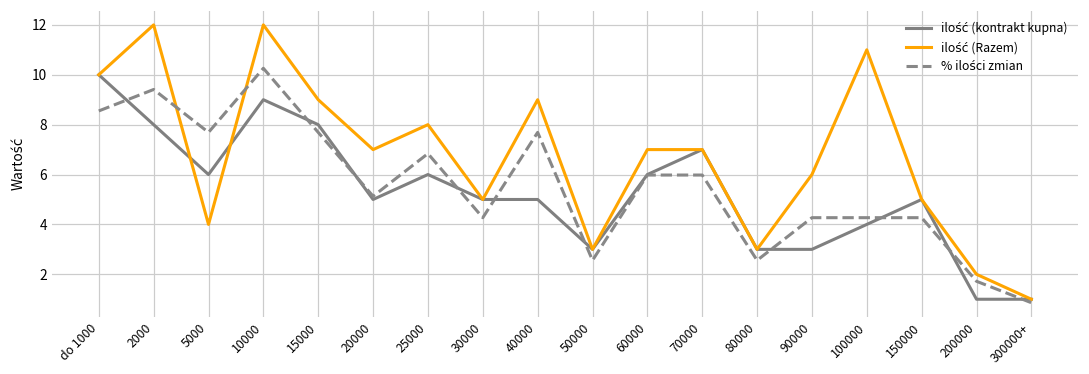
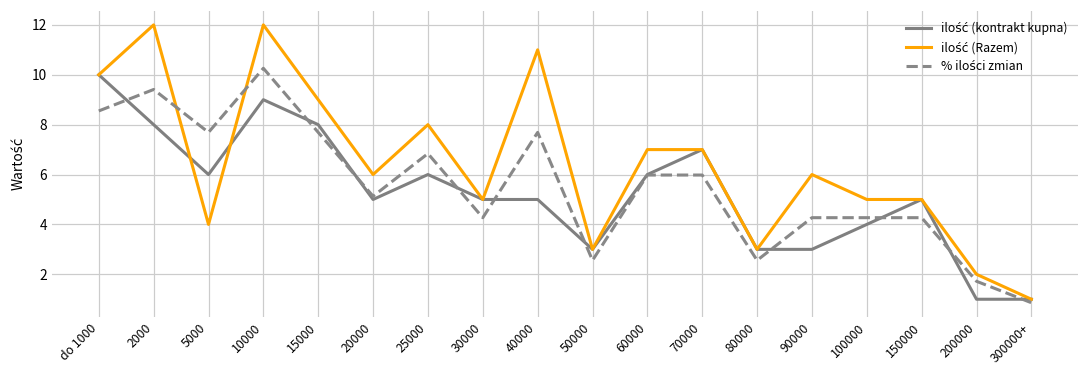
  {
    "ilość (Razem)": {
      "2000": 12,
      "5000": 4,
      "10000": 12,
      "15000": 9,
-     "20000": 7,
+     "20000": 6,
      "25000": 8,
-     "40000": 9,
+     "40000": 11,
      "60000": 7,
      "90000": 6,
-     "100000": 11,
+     "100000": 5,
      "200000": 2
    }
  }
